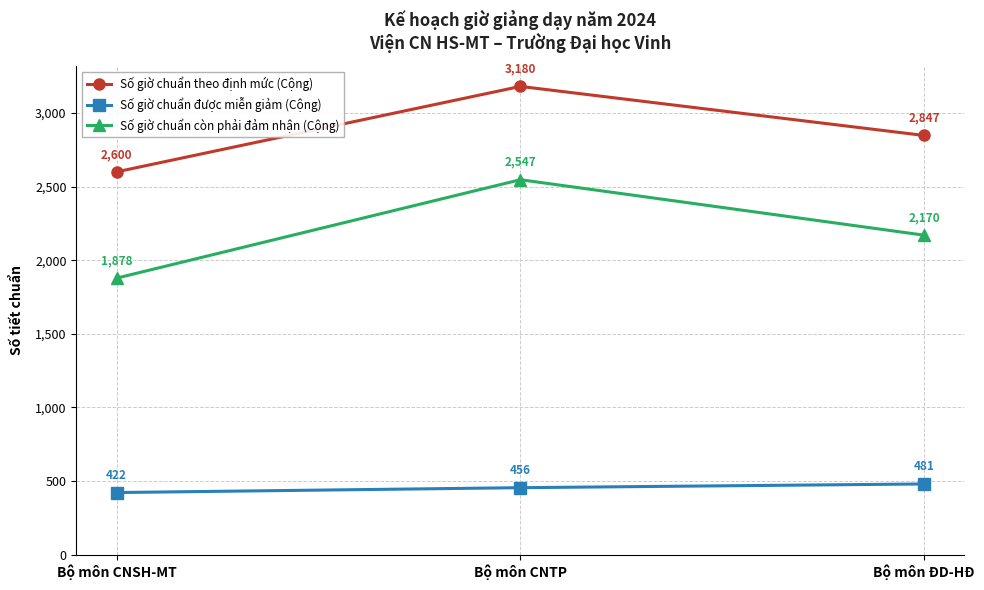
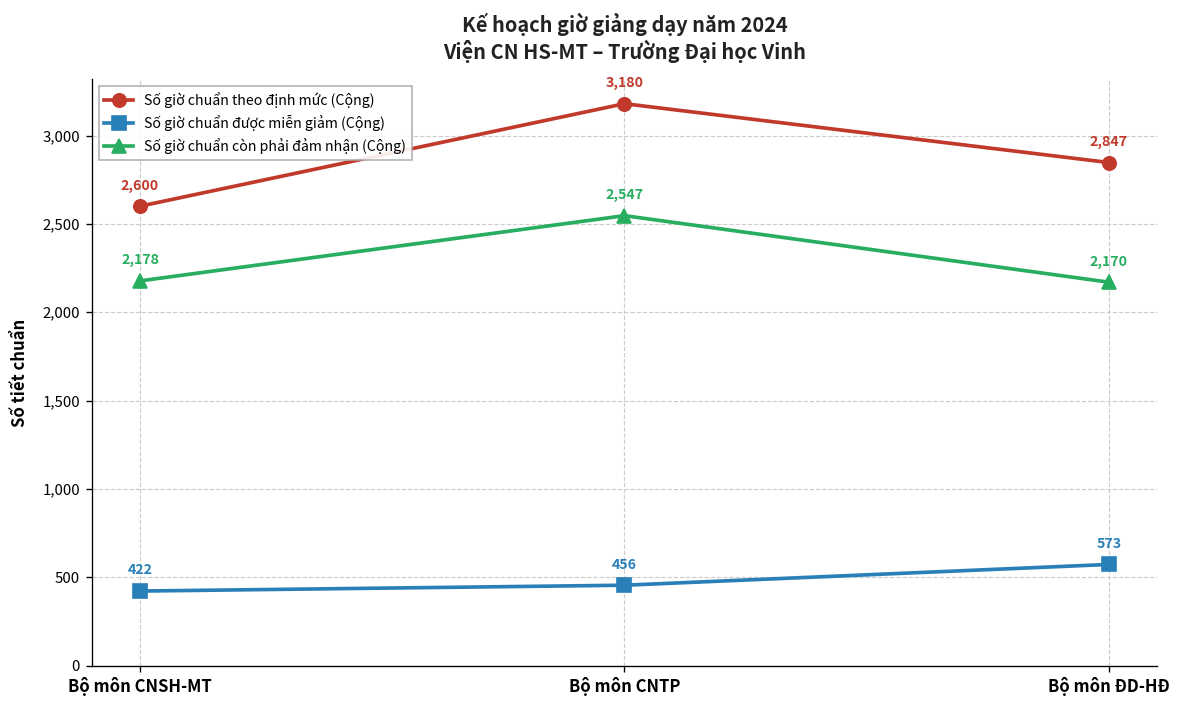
  {
    "Số giờ chuẩn theo định mức (Cộng)": {
      "Bộ môn CNSH-MT": "2,600",
      "Bộ môn CNTP": "3,180",
      "Bộ môn ĐD-HĐ": "2,847"
    },
    "Số giờ chuẩn được miễn giảm (Cộng)": {
      "Bộ môn CNSH-MT": "422",
      "Bộ môn CNTP": "456",
-     "Bộ môn ĐD-HĐ": "481"
+     "Bộ môn ĐD-HĐ": "573"
    },
    "Số giờ chuẩn còn phải đảm nhận (Cộng)": {
-     "Bộ môn CNSH-MT": "1,878",
+     "Bộ môn CNSH-MT": "2,178",
      "Bộ môn CNTP": "2,547",
      "Bộ môn ĐD-HĐ": "2,170"
    }
  }
